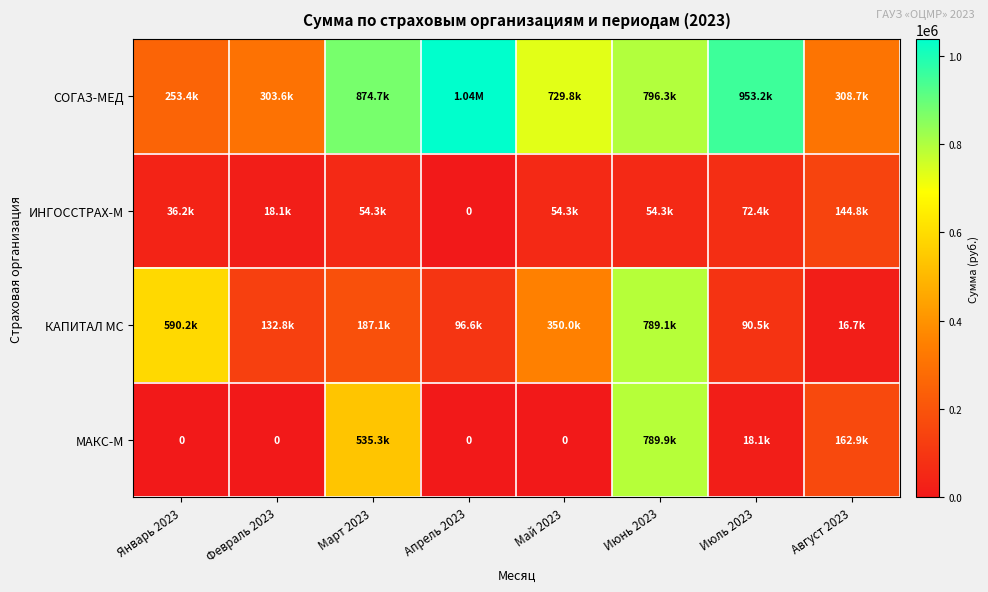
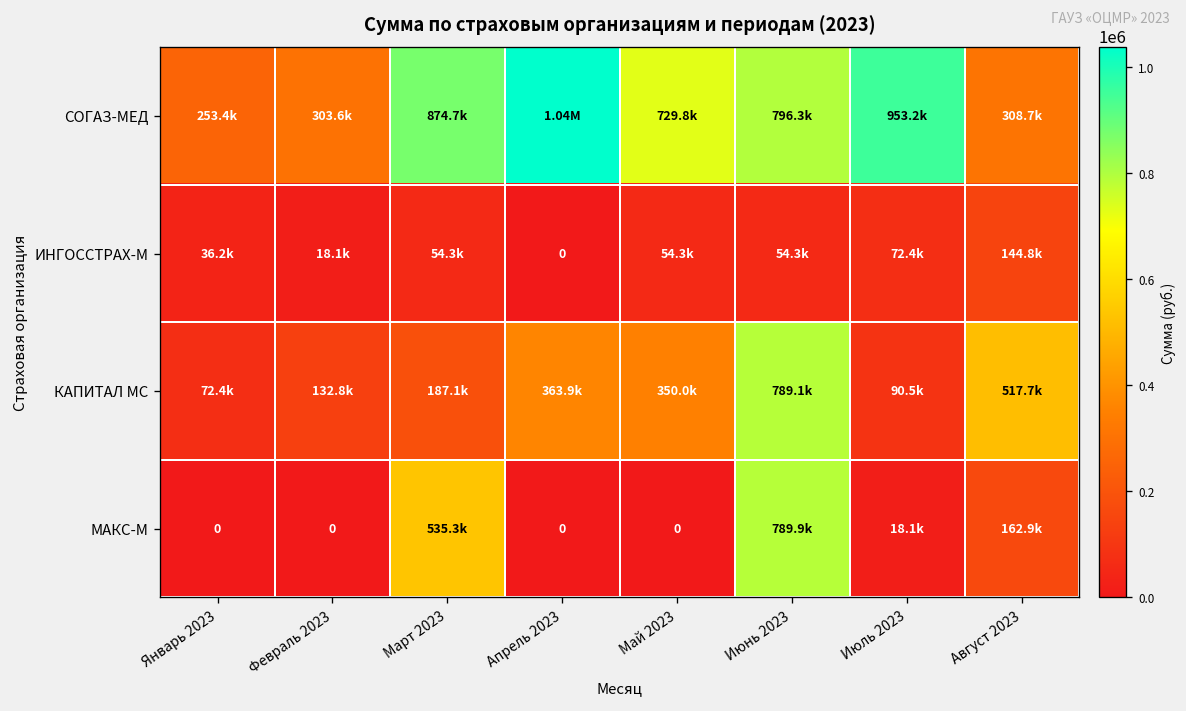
  {
    "СОГАЗ-МЕД": {
      "Январь 2023": "253.4k",
      "Февраль 2023": "303.6k",
      "Март 2023": "874.7k",
      "Апрель 2023": "1.04M",
      "Май 2023": "729.8k",
      "Июнь 2023": "796.3k",
      "Июль 2023": "953.2k",
      "Август 2023": "308.7k"
    },
    "ИНГОССТРАХ-М": {
      "Январь 2023": "36.2k",
      "Февраль 2023": "18.1k",
      "Март 2023": "54.3k",
      "Апрель 2023": "0",
      "Май 2023": "54.3k",
      "Июнь 2023": "54.3k",
      "Июль 2023": "72.4k",
      "Август 2023": "144.8k"
    },
    "КАПИТАЛ МС": {
-     "Январь 2023": "590.2k",
+     "Январь 2023": "72.4k",
      "Февраль 2023": "132.8k",
      "Март 2023": "187.1k",
-     "Апрель 2023": "96.6k",
+     "Апрель 2023": "363.9k",
      "Май 2023": "350.0k",
      "Июнь 2023": "789.1k",
      "Июль 2023": "90.5k",
-     "Август 2023": "16.7k"
+     "Август 2023": "517.7k"
    },
    "МАКС-М": {
      "Январь 2023": "0",
      "Февраль 2023": "0",
      "Март 2023": "535.3k",
      "Апрель 2023": "0",
      "Май 2023": "0",
      "Июнь 2023": "789.9k",
      "Июль 2023": "18.1k",
      "Август 2023": "162.9k"
    }
  }
